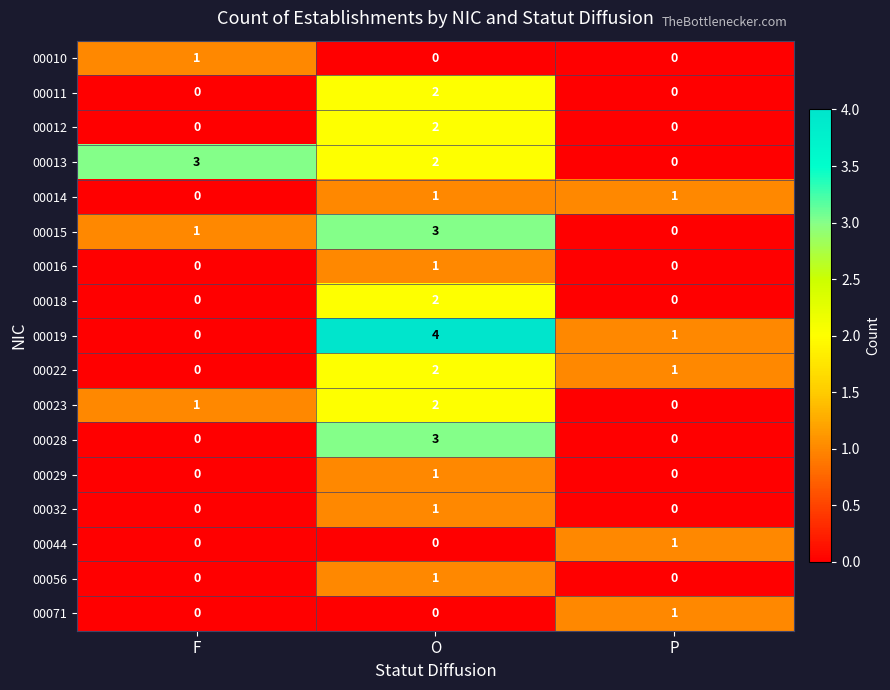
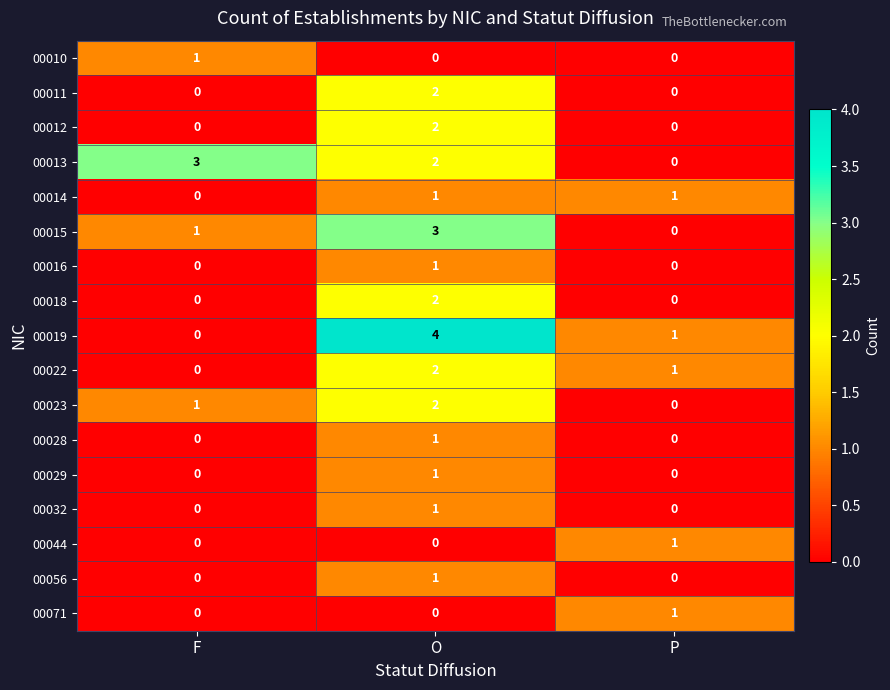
  {
    "00010": {
      "F": 1,
      "O": 0,
      "P": 0
    },
    "00011": {
      "F": 0,
      "O": 2,
      "P": 0
    },
    "00012": {
      "F": 0,
      "O": 2,
      "P": 0
    },
    "00013": {
      "F": 3,
      "O": 2,
      "P": 0
    },
    "00014": {
      "F": 0,
      "O": 1,
      "P": 1
    },
    "00015": {
      "F": 1,
      "O": 3,
      "P": 0
    },
    "00016": {
      "F": 0,
      "O": 1,
      "P": 0
    },
    "00018": {
      "F": 0,
      "O": 2,
      "P": 0
    },
    "00019": {
      "F": 0,
      "O": 4,
      "P": 1
    },
    "00022": {
      "F": 0,
      "O": 2,
      "P": 1
    },
    "00023": {
      "F": 1,
      "O": 2,
      "P": 0
    },
    "00028": {
      "F": 0,
-     "O": 3,
+     "O": 1,
      "P": 0
    },
    "00029": {
      "F": 0,
      "O": 1,
      "P": 0
    },
    "00032": {
      "F": 0,
      "O": 1,
      "P": 0
    },
    "00044": {
      "F": 0,
      "O": 0,
      "P": 1
    },
    "00056": {
      "F": 0,
      "O": 1,
      "P": 0
    },
    "00071": {
      "F": 0,
      "O": 0,
      "P": 1
    }
  }
